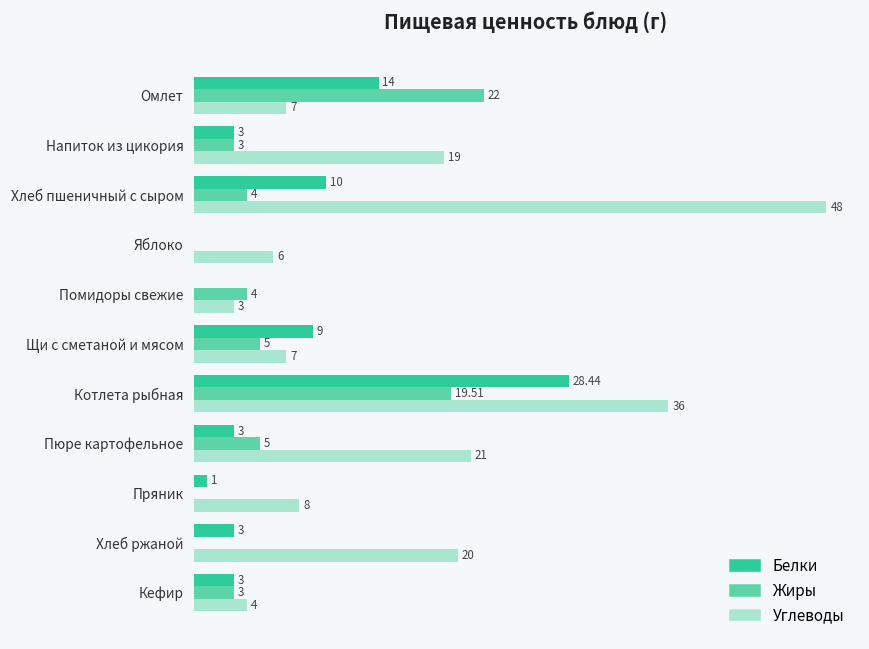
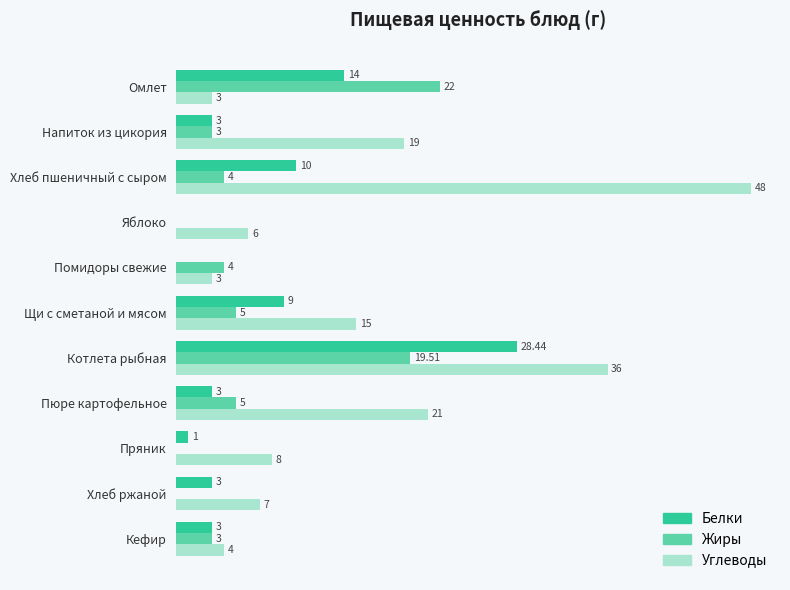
  {
    "Углеводы": {
-     "Омлет": 7,
+     "Омлет": 3,
      "Напиток из цикория": 19,
      "Хлеб пшеничный с сыром": 48,
      "Яблоко": 6,
      "Помидоры свежие": 3,
-     "Щи с сметаной и мясом": 7,
+     "Щи с сметаной и мясом": 15,
      "Котлета рыбная": 36,
      "Пюре картофельное": 21,
      "Пряник": 8,
-     "Хлеб ржаной": 20,
+     "Хлеб ржаной": 7,
      "Кефир": 4
    }
  }
